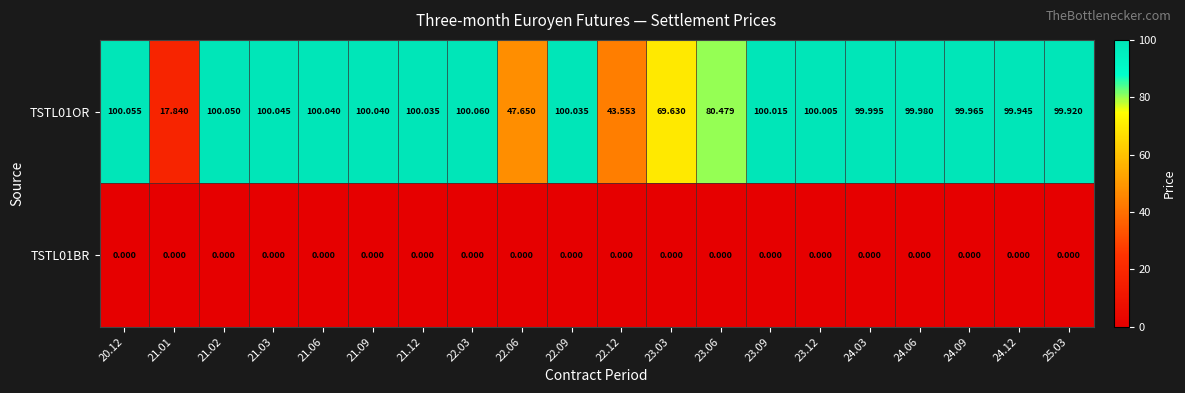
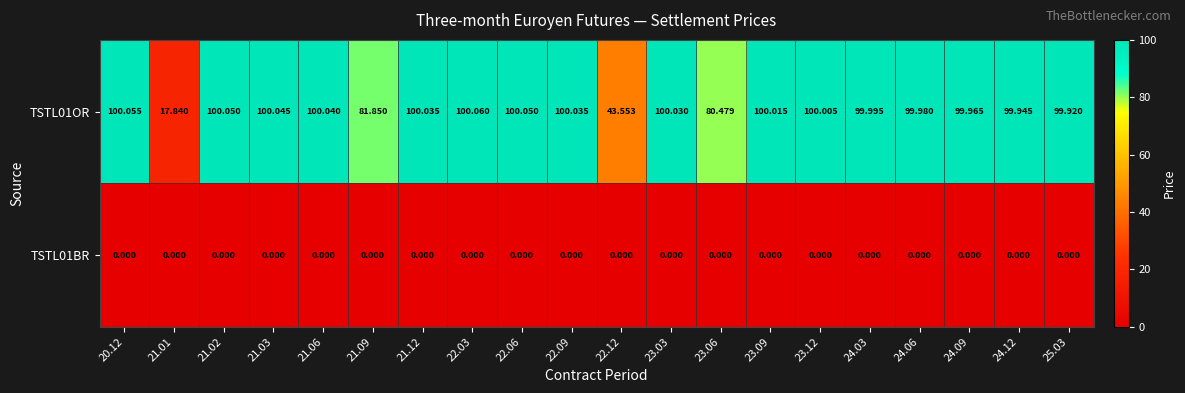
  {
    "TSTL01OR": {
      "20.12": 100.055,
      "21.01": 17.840,
      "21.02": 100.050,
      "21.03": 100.045,
      "21.06": 100.040,
-     "21.09": 100.040,
+     "21.09": 81.850,
      "21.12": 100.035,
      "22.03": 100.060,
-     "22.06": 47.650,
+     "22.06": 100.050,
      "22.09": 100.035,
      "22.12": 43.553,
-     "23.03": 69.630,
+     "23.03": 100.030,
      "23.06": 80.479,
      "23.09": 100.015,
      "23.12": 100.005,
      "24.03": 99.995,
      "24.06": 99.980,
      "24.09": 99.965,
      "24.12": 99.945,
      "25.03": 99.920
    },
    "TSTL01BR": {
      "20.12": 0.000,
      "21.01": 0.000,
      "21.02": 0.000,
      "21.03": 0.000,
      "21.06": 0.000,
      "21.09": 0.000,
      "21.12": 0.000,
      "22.03": 0.000,
      "22.06": 0.000,
      "22.09": 0.000,
      "22.12": 0.000,
      "23.03": 0.000,
      "23.06": 0.000,
      "23.09": 0.000,
      "23.12": 0.000,
      "24.03": 0.000,
      "24.06": 0.000,
      "24.09": 0.000,
      "24.12": 0.000,
      "25.03": 0.000
    }
  }
